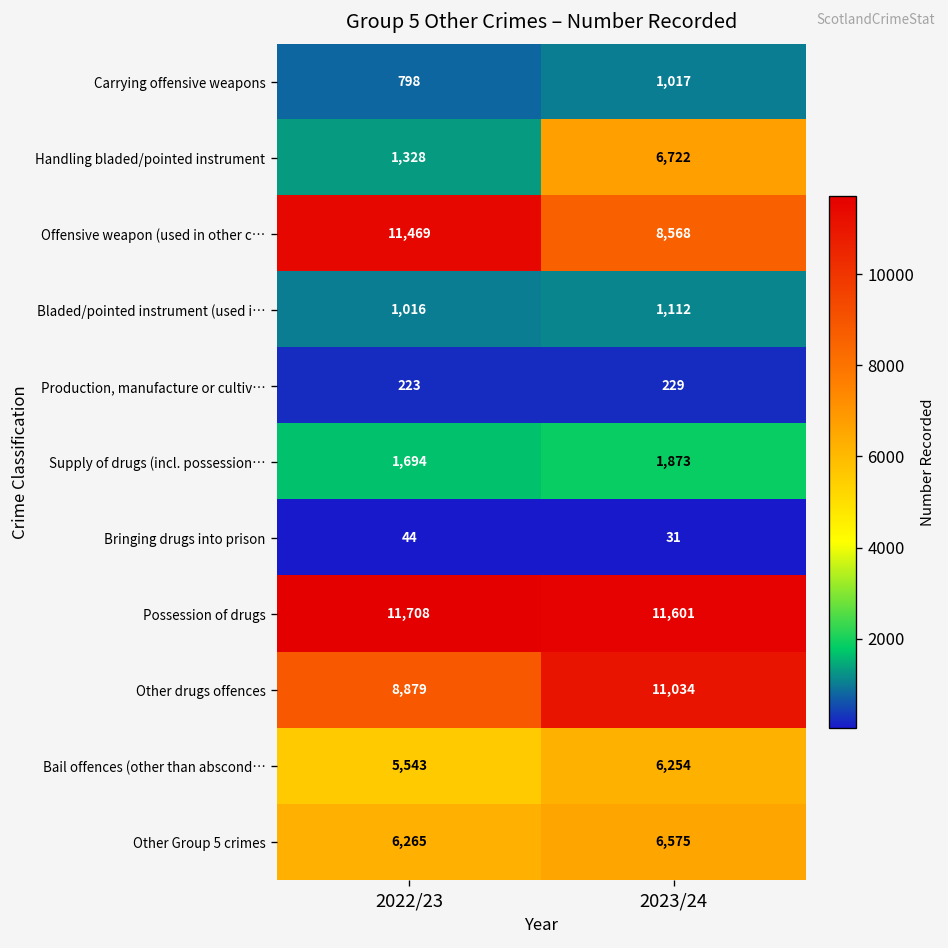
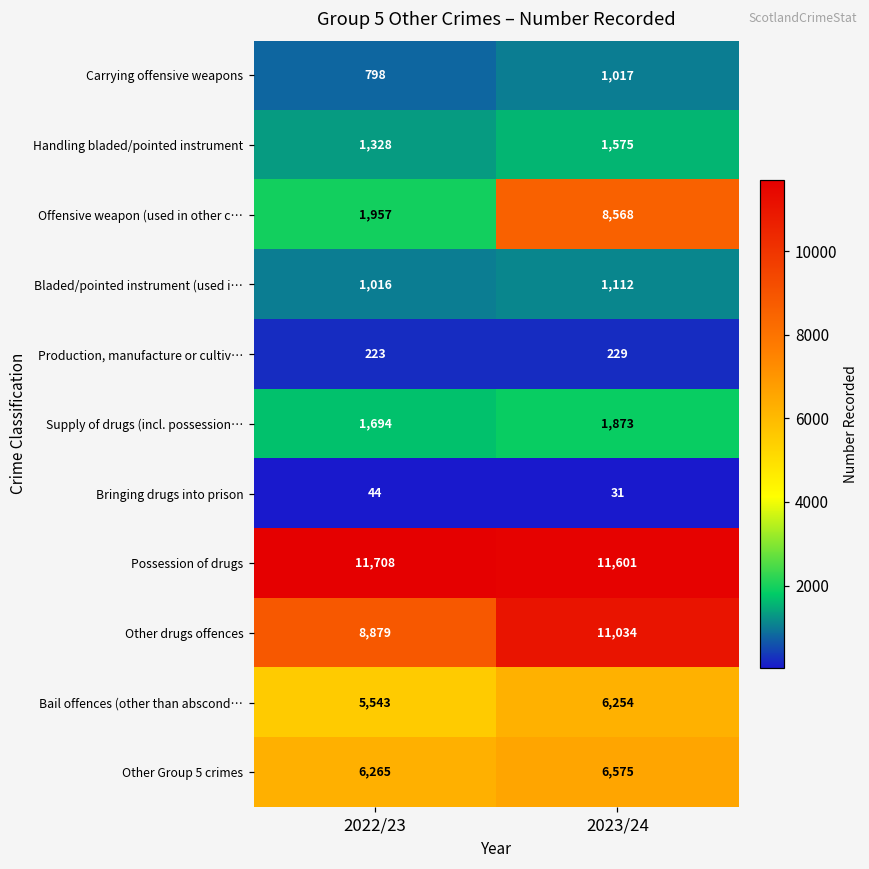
  {
    "Carrying offensive weapons": {
      "2022/23": "798",
      "2023/24": "1,017"
    },
    "Handling bladed/pointed instrument": {
      "2022/23": "1,328",
-     "2023/24": "6,722"
+     "2023/24": "1,575"
    },
    "Offensive weapon (used in other c…": {
-     "2022/23": "11,469",
+     "2022/23": "1,957",
      "2023/24": "8,568"
    },
    "Bladed/pointed instrument (used i…": {
      "2022/23": "1,016",
      "2023/24": "1,112"
    },
    "Production, manufacture or cultiv…": {
      "2022/23": "223",
      "2023/24": "229"
    },
    "Supply of drugs (incl. possession…": {
      "2022/23": "1,694",
      "2023/24": "1,873"
    },
    "Bringing drugs into prison": {
      "2022/23": "44",
      "2023/24": "31"
    },
    "Possession of drugs": {
      "2022/23": "11,708",
      "2023/24": "11,601"
    },
    "Other drugs offences": {
      "2022/23": "8,879",
      "2023/24": "11,034"
    },
    "Bail offences (other than abscond…": {
      "2022/23": "5,543",
      "2023/24": "6,254"
    },
    "Other Group 5 crimes": {
      "2022/23": "6,265",
      "2023/24": "6,575"
    }
  }
